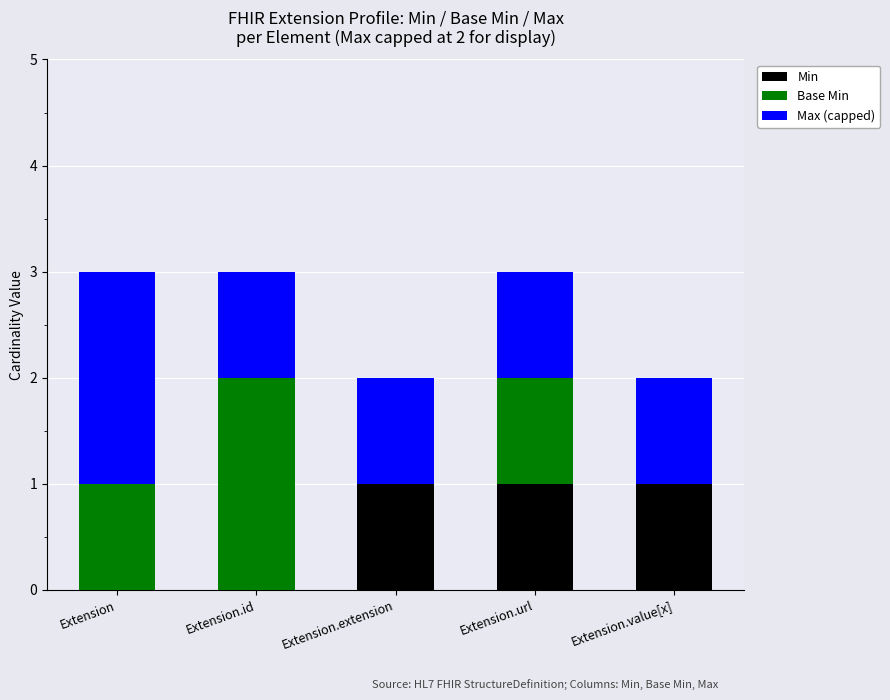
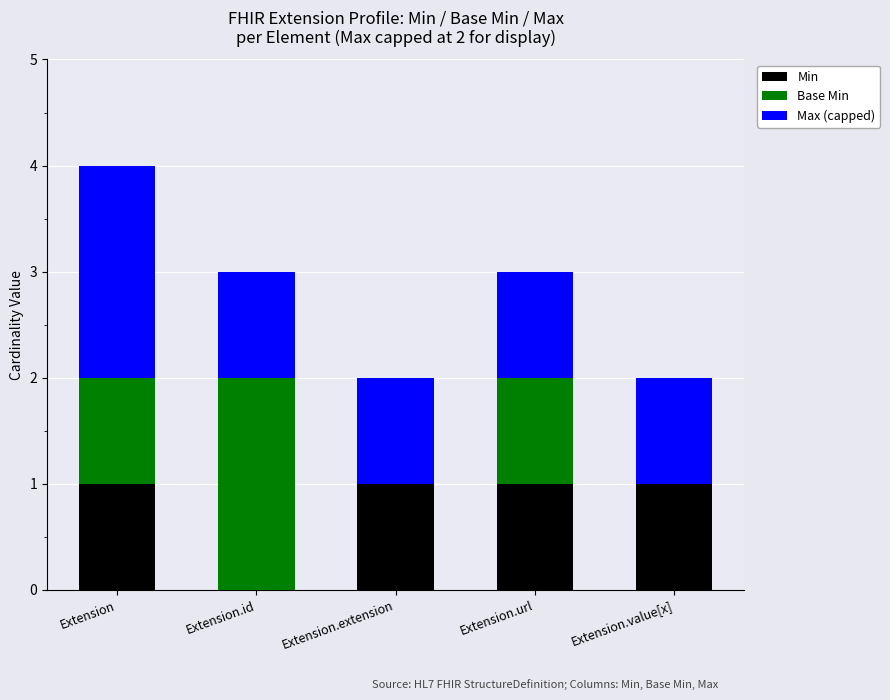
  {
    "Min": {
-     "Extension": 0,
+     "Extension": 1,
      "Extension.id": 0,
      "Extension.extension": 1,
      "Extension.url": 1,
      "Extension.value[x]": 1
    },
    "Max (capped)": {
      "Extension": 2,
      "Extension.id": 1,
      "Extension.extension": 1,
      "Extension.url": 1,
      "Extension.value[x]": 1
    }
  }
